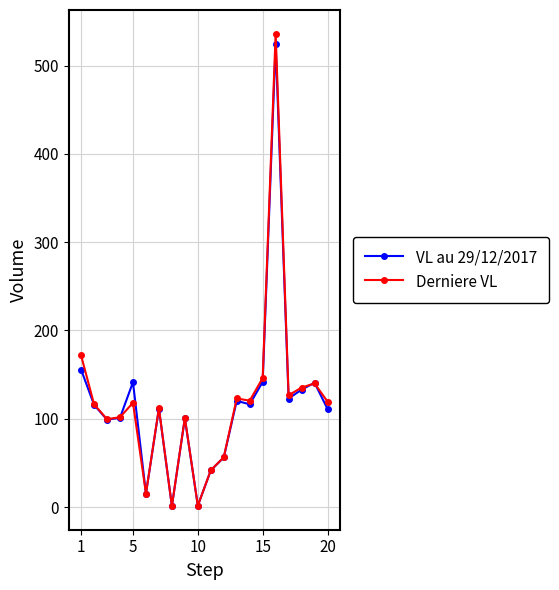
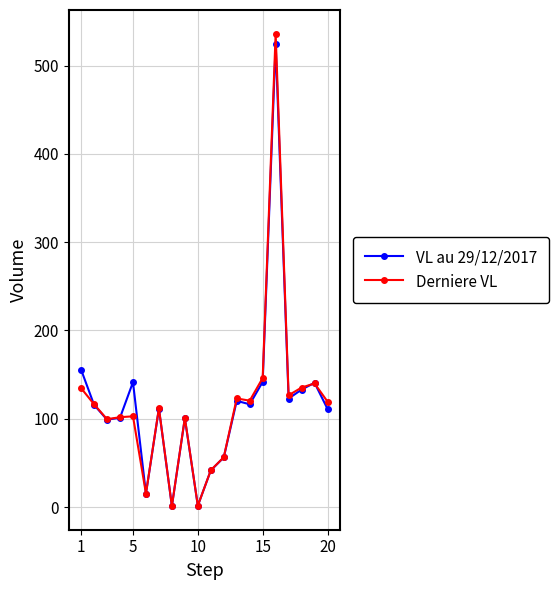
  {
    "VL au 29/12/2017": {
      "1": 160,
      "5": 140,
      "15": 140,
      "20": 110
    },
    "Derniere VL": {
-     "1": 170,
-     "5": 120,
+     "1": 130,
+     "5": 100,
      "15": 150,
      "20": 120
    }
  }
